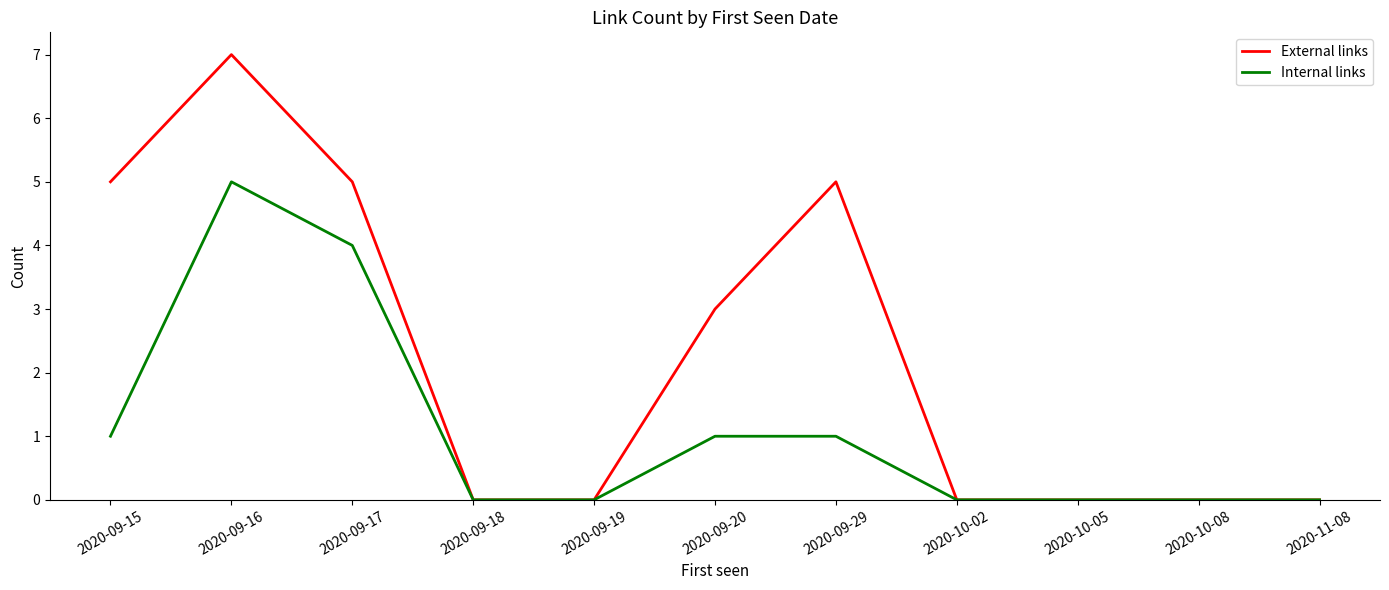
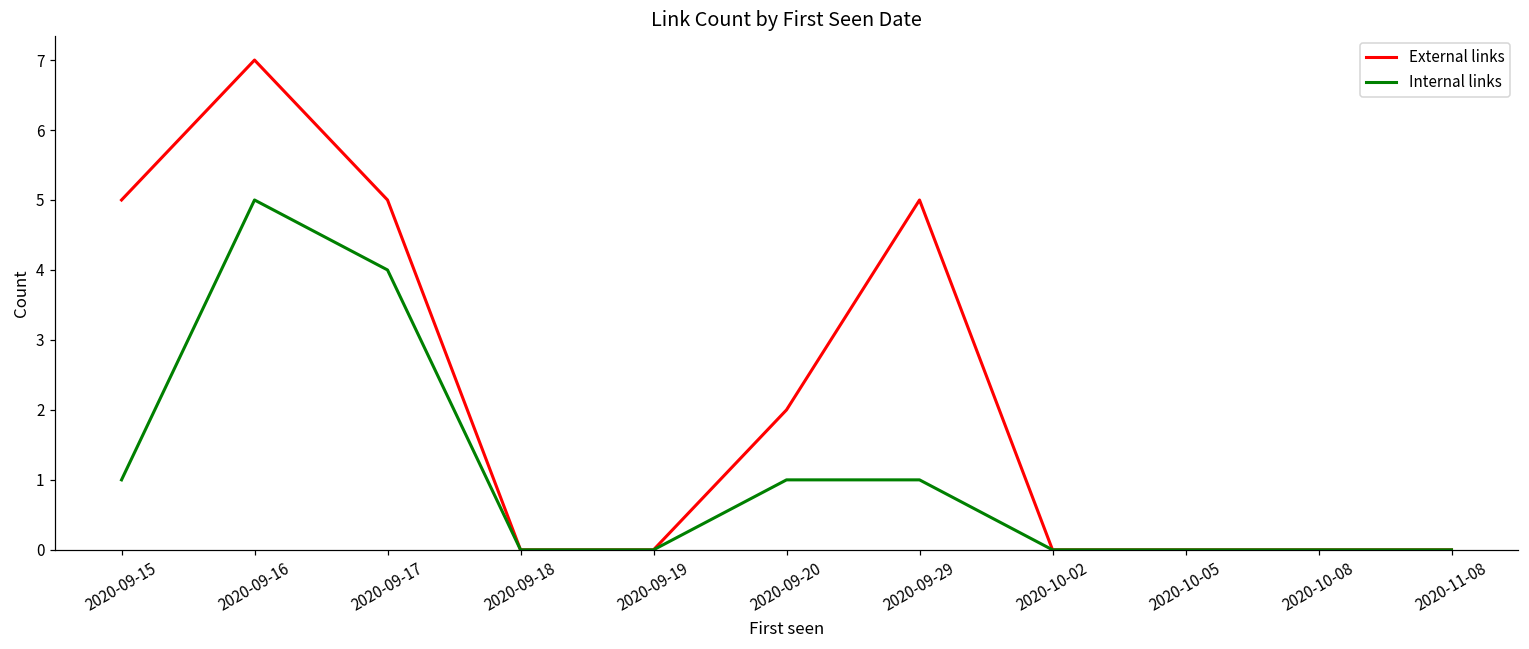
  {
    "External links": {
      "2020-09-15": 5,
      "2020-09-16": 7,
      "2020-09-17": 5,
-     "2020-09-20": 3,
+     "2020-09-20": 2,
      "2020-09-29": 5
    },
    "Internal links": {
      "2020-09-15": 1,
      "2020-09-16": 5,
      "2020-09-17": 4,
      "2020-09-20": 1,
      "2020-09-29": 1
    }
  }
